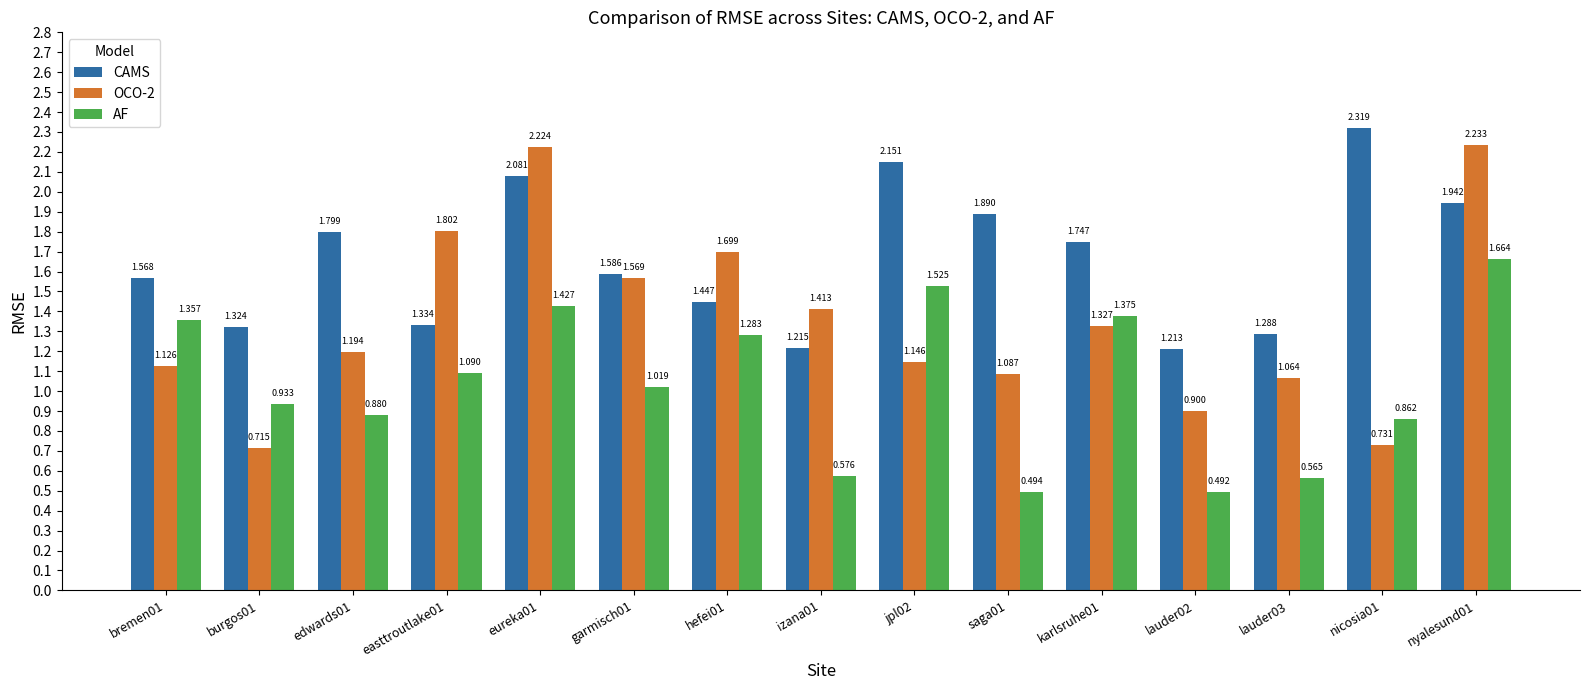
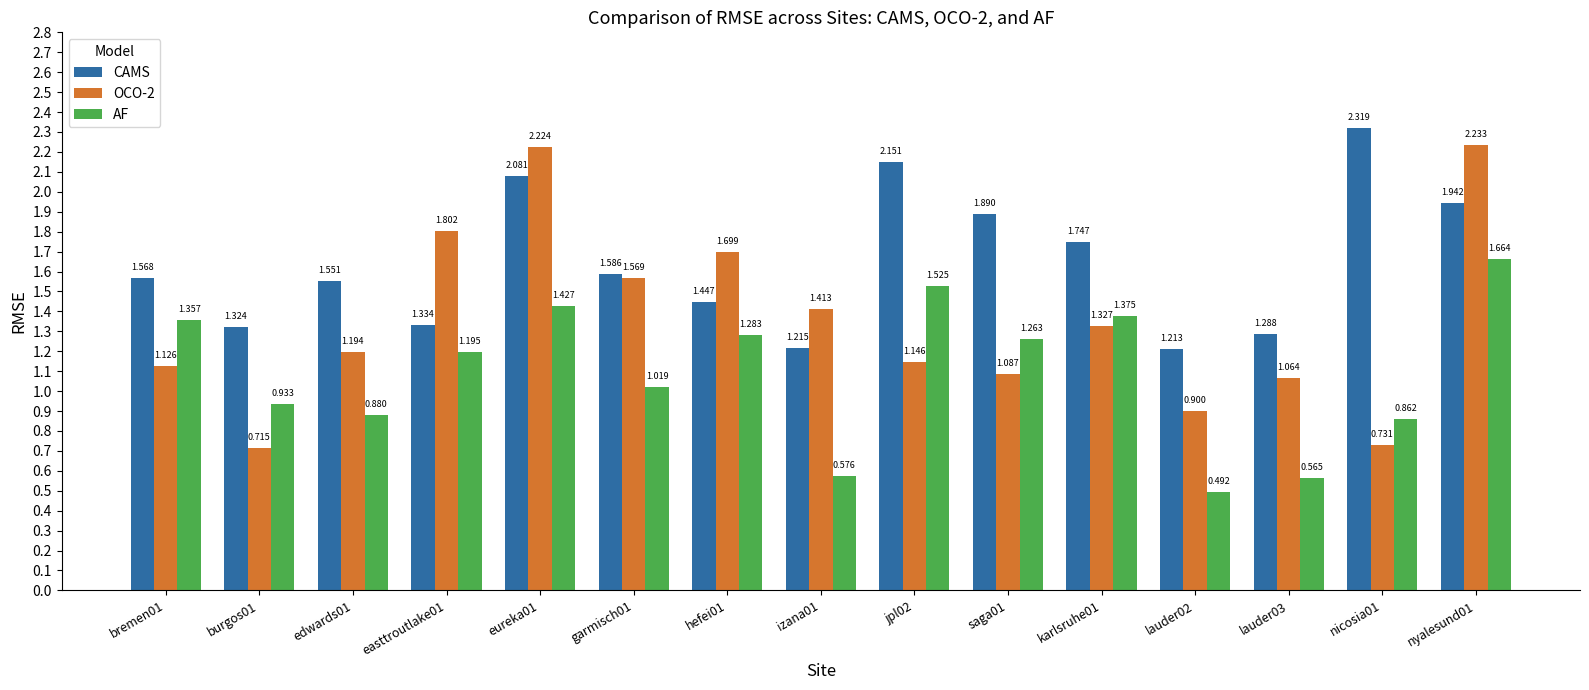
  {
    "CAMS": {
      "bremen01": 1.568,
      "burgos01": 1.324,
-     "edwards01": 1.799,
+     "edwards01": 1.551,
      "easttroutlake01": 1.334,
      "eureka01": 2.081,
      "garmisch01": 1.586,
      "hefei01": 1.447,
      "izana01": 1.215,
      "jpl02": 2.151,
      "saga01": 1.890,
      "karlsruhe01": 1.747,
      "lauder02": 1.213,
      "lauder03": 1.288,
      "nicosia01": 2.319,
      "nyalesund01": 1.942
    },
    "OCO-2": {
      "bremen01": 1.126,
      "burgos01": 0.715,
      "edwards01": 1.194,
      "easttroutlake01": 1.802,
      "eureka01": 2.224,
      "garmisch01": 1.569,
      "hefei01": 1.699,
      "izana01": 1.413,
      "jpl02": 1.146,
      "saga01": 1.087,
      "karlsruhe01": 1.327,
      "lauder02": 0.900,
      "lauder03": 1.064,
      "nicosia01": 0.731,
      "nyalesund01": 2.233
    },
    "AF": {
      "bremen01": 1.357,
      "burgos01": 0.933,
      "edwards01": 0.880,
-     "easttroutlake01": 1.090,
+     "easttroutlake01": 1.195,
      "eureka01": 1.427,
      "garmisch01": 1.019,
      "hefei01": 1.283,
      "izana01": 0.576,
      "jpl02": 1.525,
-     "saga01": 0.494,
+     "saga01": 1.263,
      "karlsruhe01": 1.375,
      "lauder02": 0.492,
      "lauder03": 0.565,
      "nicosia01": 0.862,
      "nyalesund01": 1.664
    }
  }
